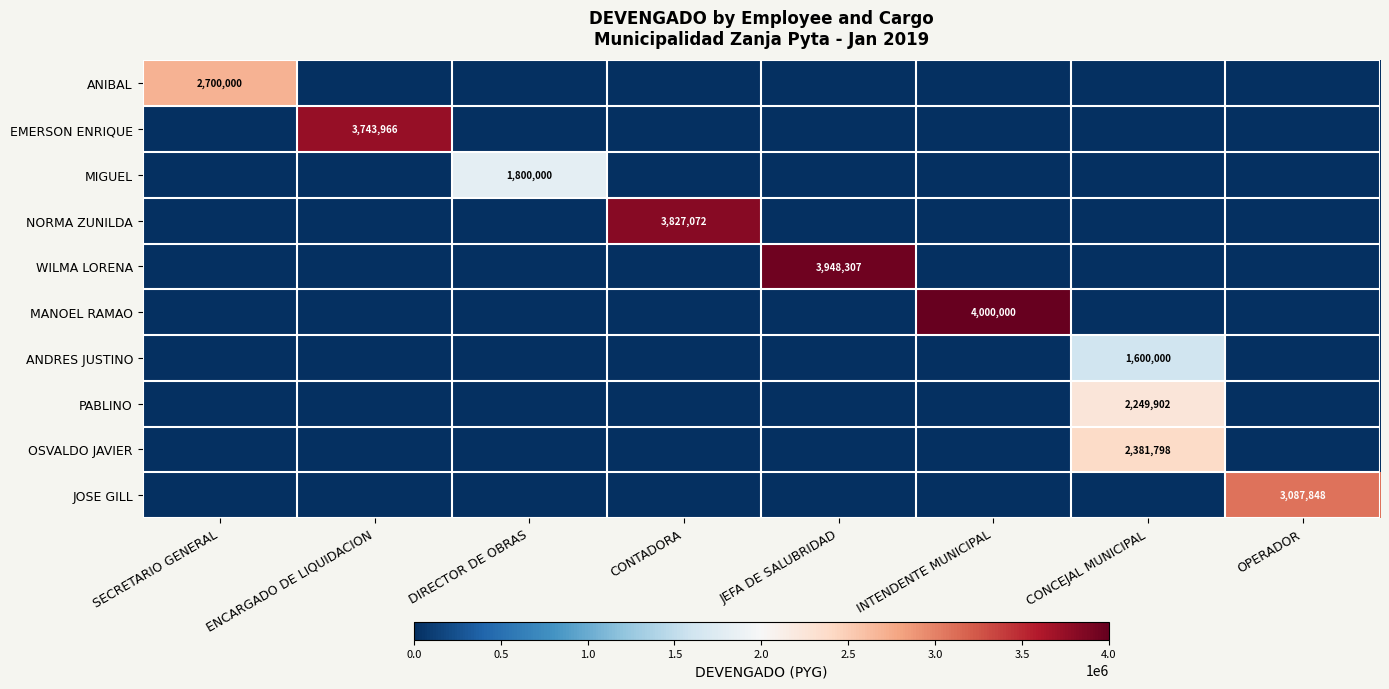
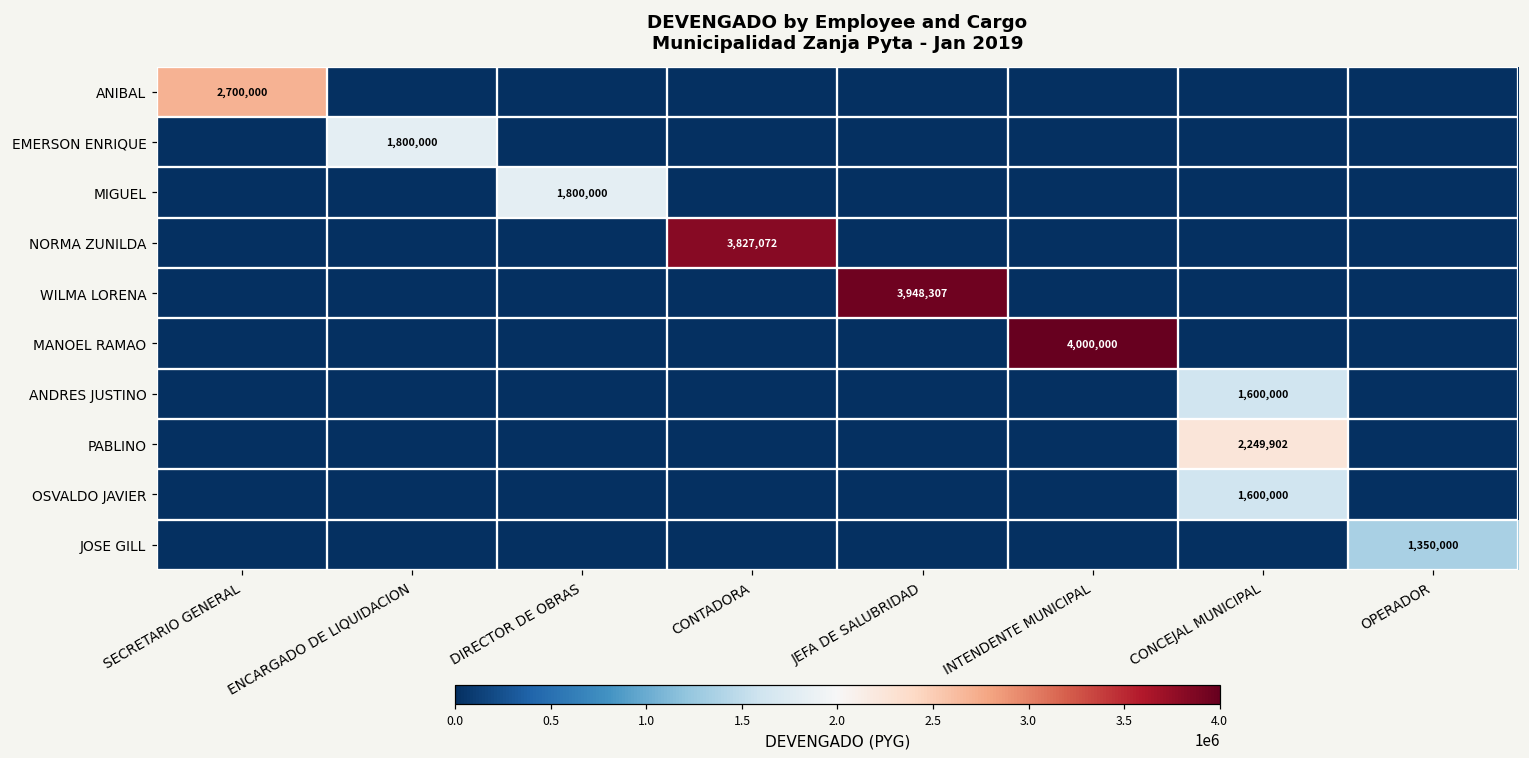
  {
    "ANIBAL": {
      "SECRETARIO GENERAL": "2,700,000"
    },
    "EMERSON ENRIQUE": {
-     "ENCARGADO DE LIQUIDACION": "3,743,966"
+     "ENCARGADO DE LIQUIDACION": "1,800,000"
    },
    "MIGUEL": {
      "DIRECTOR DE OBRAS": "1,800,000"
    },
    "NORMA ZUNILDA": {
      "CONTADORA": "3,827,072"
    },
    "WILMA LORENA": {
      "JEFA DE SALUBRIDAD": "3,948,307"
    },
    "MANOEL RAMAO": {
      "INTENDENTE MUNICIPAL": "4,000,000"
    },
    "ANDRES JUSTINO": {
      "CONCEJAL MUNICIPAL": "1,600,000"
    },
    "PABLINO": {
      "CONCEJAL MUNICIPAL": "2,249,902"
    },
    "OSVALDO JAVIER": {
-     "CONCEJAL MUNICIPAL": "2,381,798"
+     "CONCEJAL MUNICIPAL": "1,600,000"
    },
    "JOSE GILL": {
-     "OPERADOR": "3,087,848"
+     "OPERADOR": "1,350,000"
    }
  }
